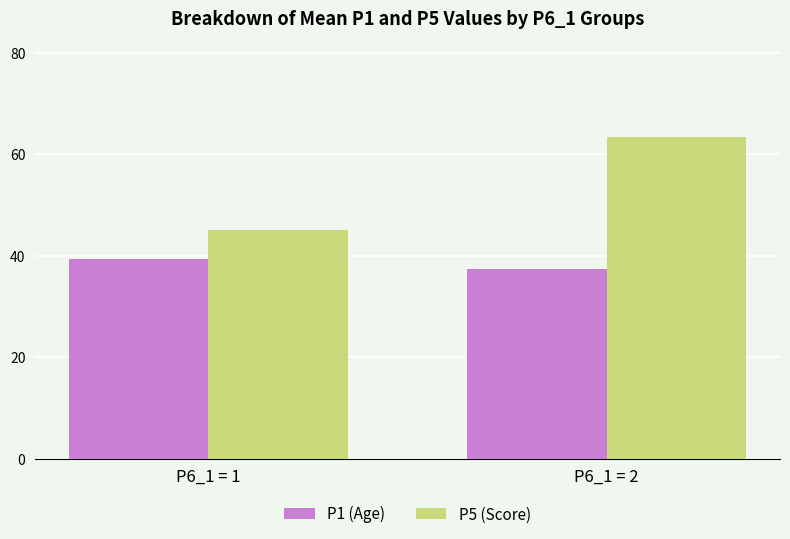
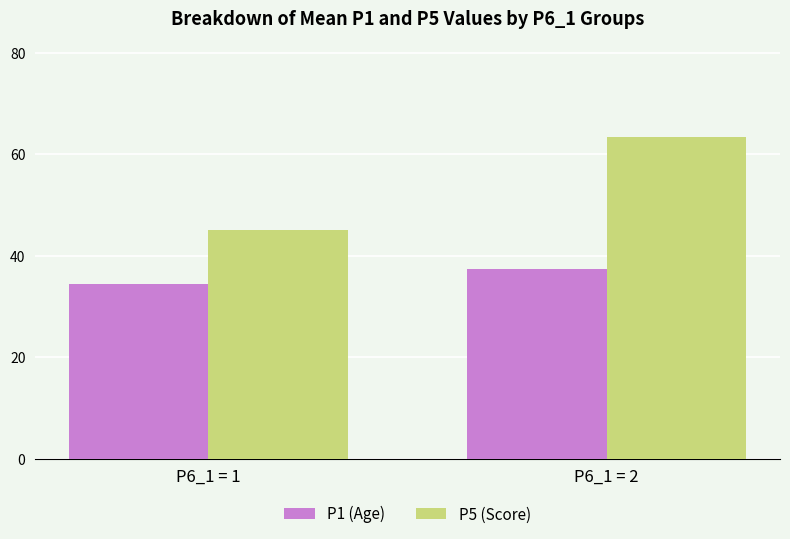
  {
    "P1 (Age)": {
-     "P6_1 = 1": 39,
+     "P6_1 = 1": 34,
      "P6_1 = 2": 37
    },
    "P5 (Score)": {
      "P6_1 = 1": 45,
      "P6_1 = 2": 63
    }
  }
